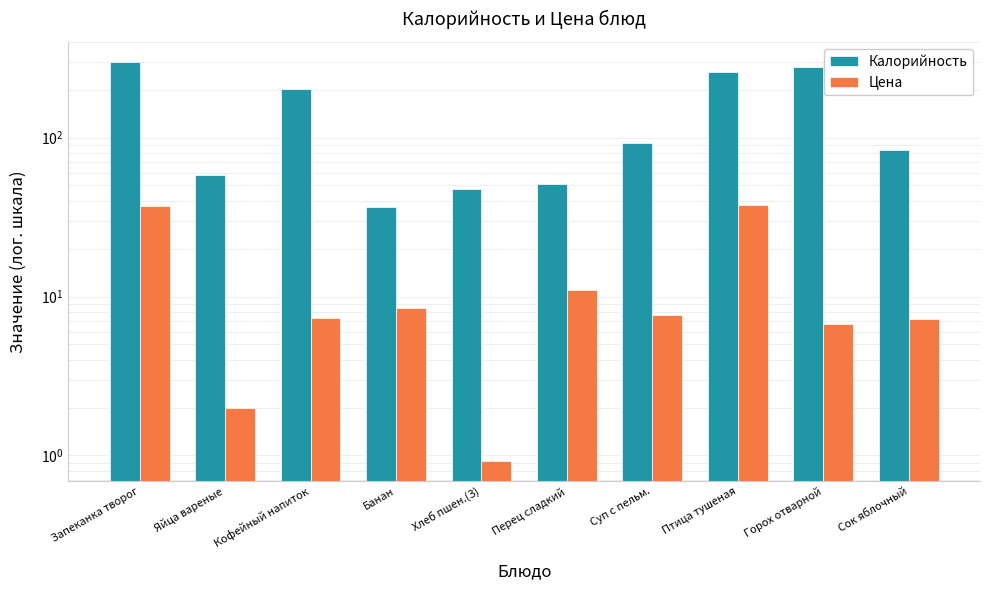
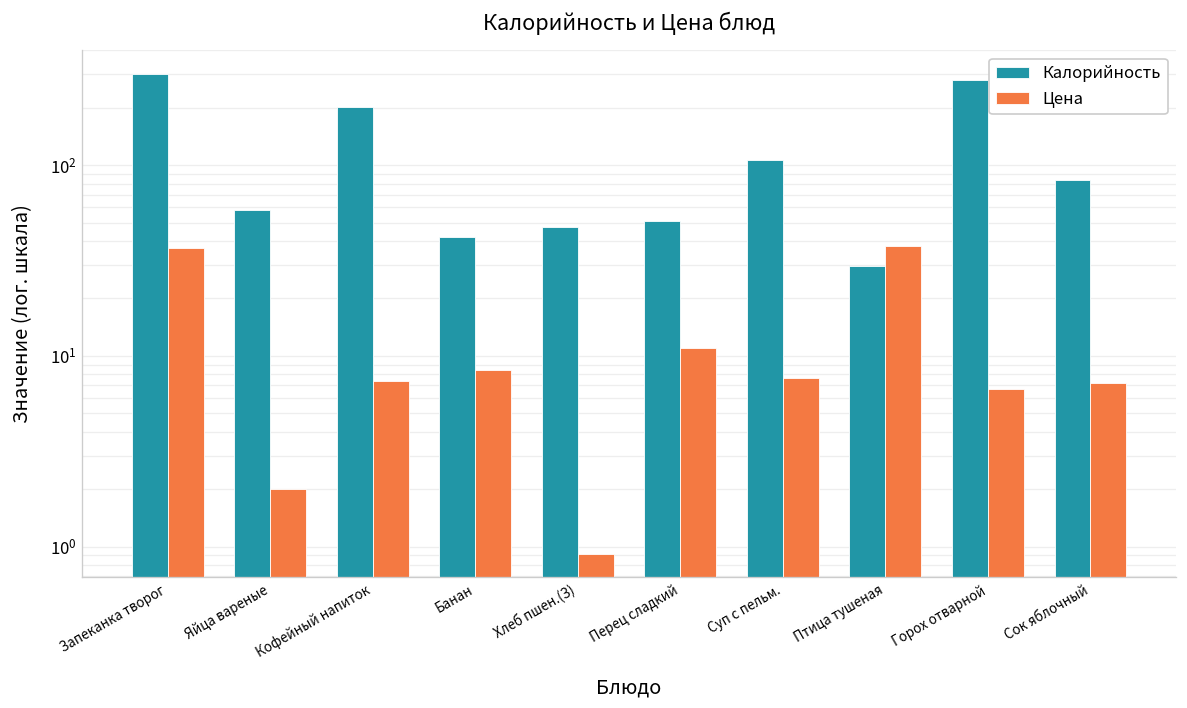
  {
    "Калорийность": {
      "Запеканка творог": 300,
      "Яйца вареные": 58,
      "Кофейный напиток": 200,
-     "Банан": 37,
+     "Банан": 42,
      "Хлеб пшен.(З)": 47,
      "Перец сладкий": 51,
-     "Суп с пельм.": 90,
-     "Птица тушеная": 260,
+     "Суп с пельм.": 110,
+     "Птица тушеная": 30,
      "Горох отварной": 280,
      "Сок яблочный": 80
    },
    "Цена": {
      "Запеканка творог": 37,
      "Яйца вареные": 2,
      "Кофейный напиток": 7,
      "Банан": 8,
      "Хлеб пшен.(З)": 0.9,
      "Перец сладкий": 11,
      "Суп с пельм.": 8,
      "Птица тушеная": 38,
      "Горох отварной": 6.7,
      "Сок яблочный": 7
    }
  }
